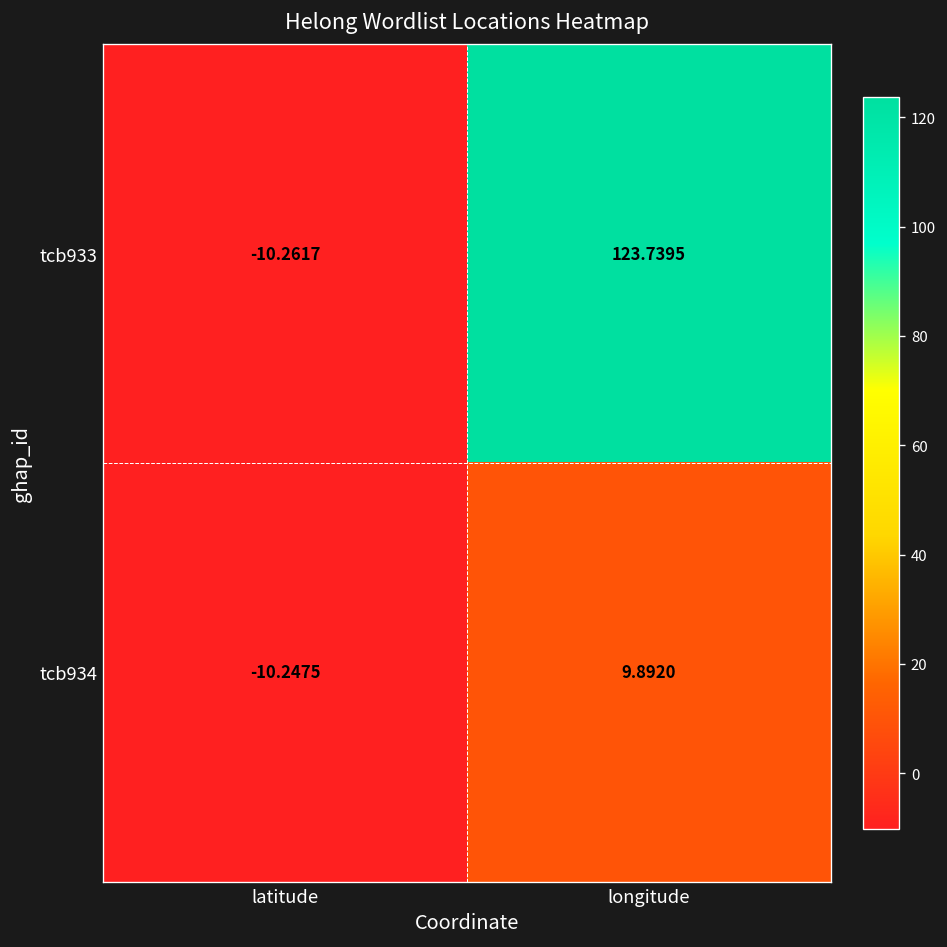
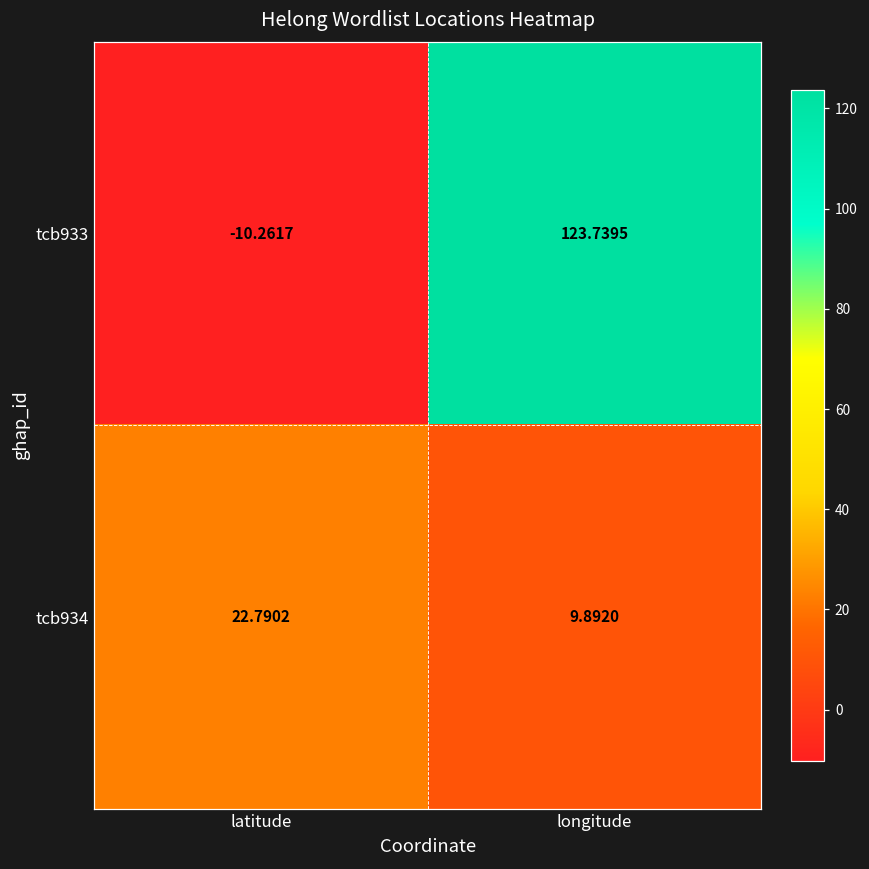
  {
    "tcb933": {
      "latitude": -10.2617,
      "longitude": 123.7395
    },
    "tcb934": {
-     "latitude": -10.2475,
+     "latitude": 22.7902,
      "longitude": 9.8920
    }
  }
